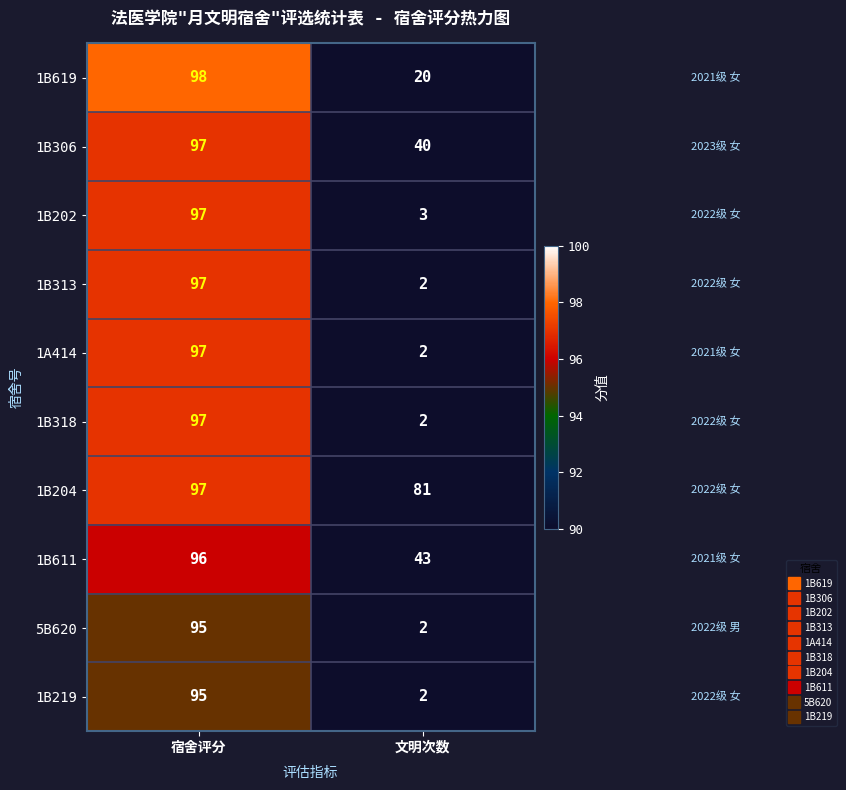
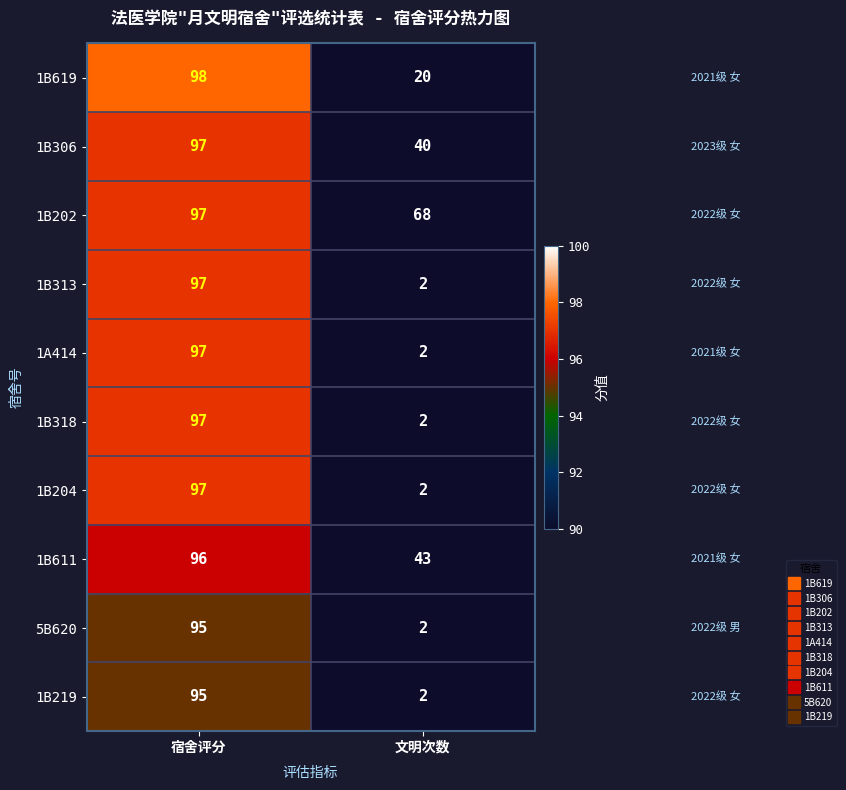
  {
    "1B619": {
      "宿舍评分": 98,
      "文明次数": 20
    },
    "1B306": {
      "宿舍评分": 97,
      "文明次数": 40
    },
    "1B202": {
      "宿舍评分": 97,
-     "文明次数": 3
+     "文明次数": 68
    },
    "1B313": {
      "宿舍评分": 97,
      "文明次数": 2
    },
    "1A414": {
      "宿舍评分": 97,
      "文明次数": 2
    },
    "1B318": {
      "宿舍评分": 97,
      "文明次数": 2
    },
    "1B204": {
      "宿舍评分": 97,
-     "文明次数": 81
+     "文明次数": 2
    },
    "1B611": {
      "宿舍评分": 96,
      "文明次数": 43
    },
    "5B620": {
      "宿舍评分": 95,
      "文明次数": 2
    },
    "1B219": {
      "宿舍评分": 95,
      "文明次数": 2
    }
  }
